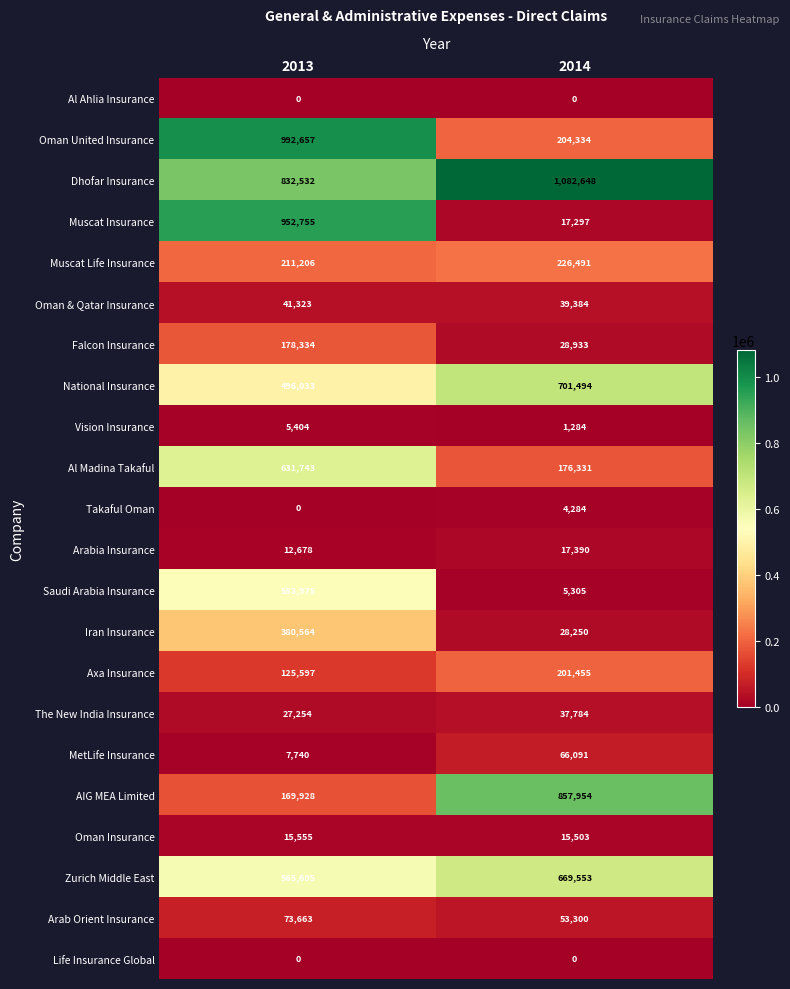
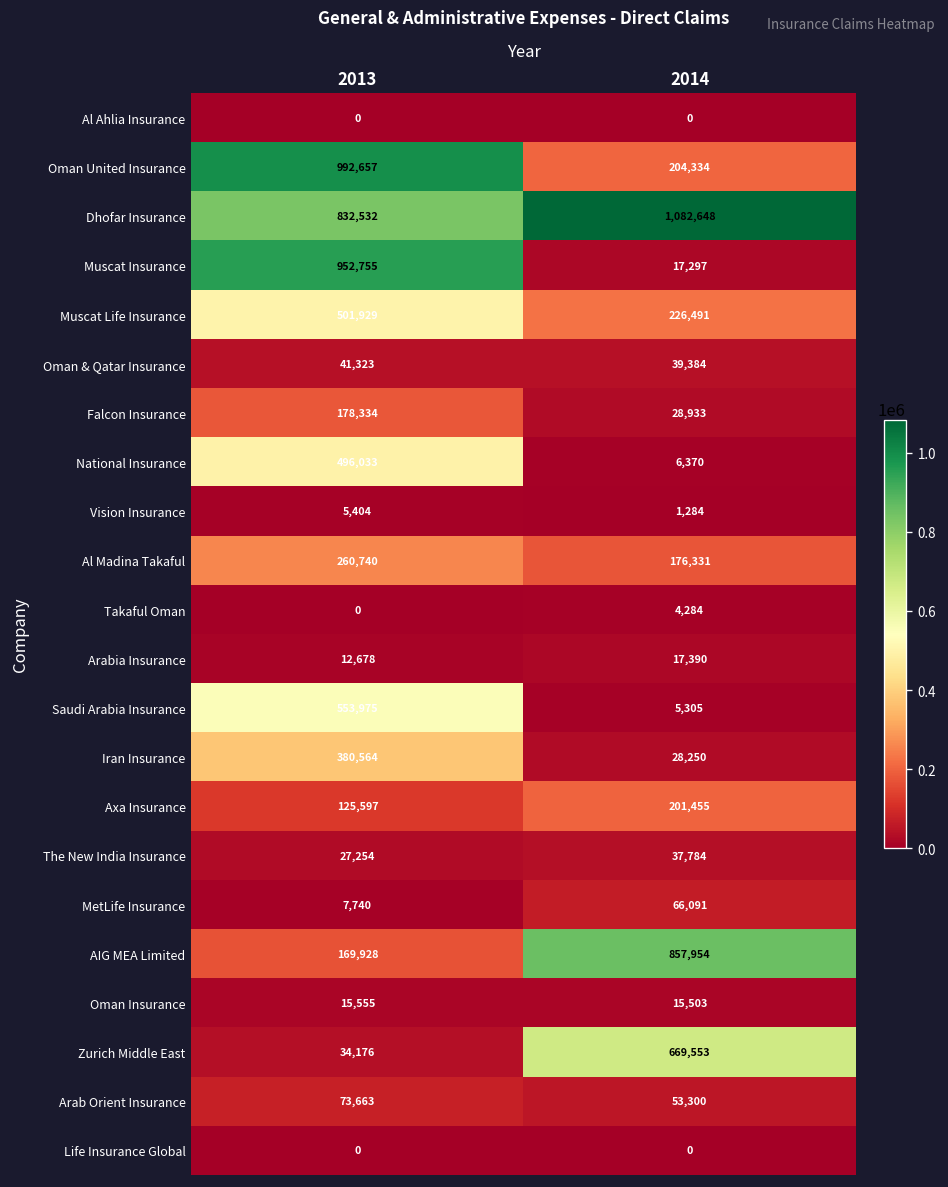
  {
    "Al Ahlia Insurance": {
      "2013": "0",
      "2014": "0"
    },
    "Oman United Insurance": {
      "2013": "992,657",
      "2014": "204,334"
    },
    "Dhofar Insurance": {
      "2013": "832,532",
      "2014": "1,082,648"
    },
    "Muscat Insurance": {
      "2013": "952,755",
      "2014": "17,297"
    },
    "Muscat Life Insurance": {
-     "2013": "211,206",
+     "2013": "501,929",
      "2014": "226,491"
    },
    "Oman & Qatar Insurance": {
      "2013": "41,323",
      "2014": "39,384"
    },
    "Falcon Insurance": {
      "2013": "178,334",
      "2014": "28,933"
    },
    "National Insurance": {
      "2013": "496,033",
-     "2014": "701,494"
+     "2014": "6,370"
    },
    "Vision Insurance": {
      "2013": "5,404",
      "2014": "1,284"
    },
    "Al Madina Takaful": {
-     "2013": "631,743",
+     "2013": "260,740",
      "2014": "176,331"
    },
    "Takaful Oman": {
      "2013": "0",
      "2014": "4,284"
    },
    "Arabia Insurance": {
      "2013": "12,678",
      "2014": "17,390"
    },
    "Saudi Arabia Insurance": {
      "2013": "553,975",
      "2014": "5,305"
    },
    "Iran Insurance": {
      "2013": "380,564",
      "2014": "28,250"
    },
    "Axa Insurance": {
      "2013": "125,597",
      "2014": "201,455"
    },
    "The New India Insurance": {
      "2013": "27,254",
      "2014": "37,784"
    },
    "MetLife Insurance": {
      "2013": "7,740",
      "2014": "66,091"
    },
    "AIG MEA Limited": {
      "2013": "169,928",
      "2014": "857,954"
    },
    "Oman Insurance": {
      "2013": "15,555",
      "2014": "15,503"
    },
    "Zurich Middle East": {
-     "2013": "565,605",
+     "2013": "34,176",
      "2014": "669,553"
    },
    "Arab Orient Insurance": {
      "2013": "73,663",
      "2014": "53,300"
    },
    "Life Insurance Global": {
      "2013": "0",
      "2014": "0"
    }
  }
